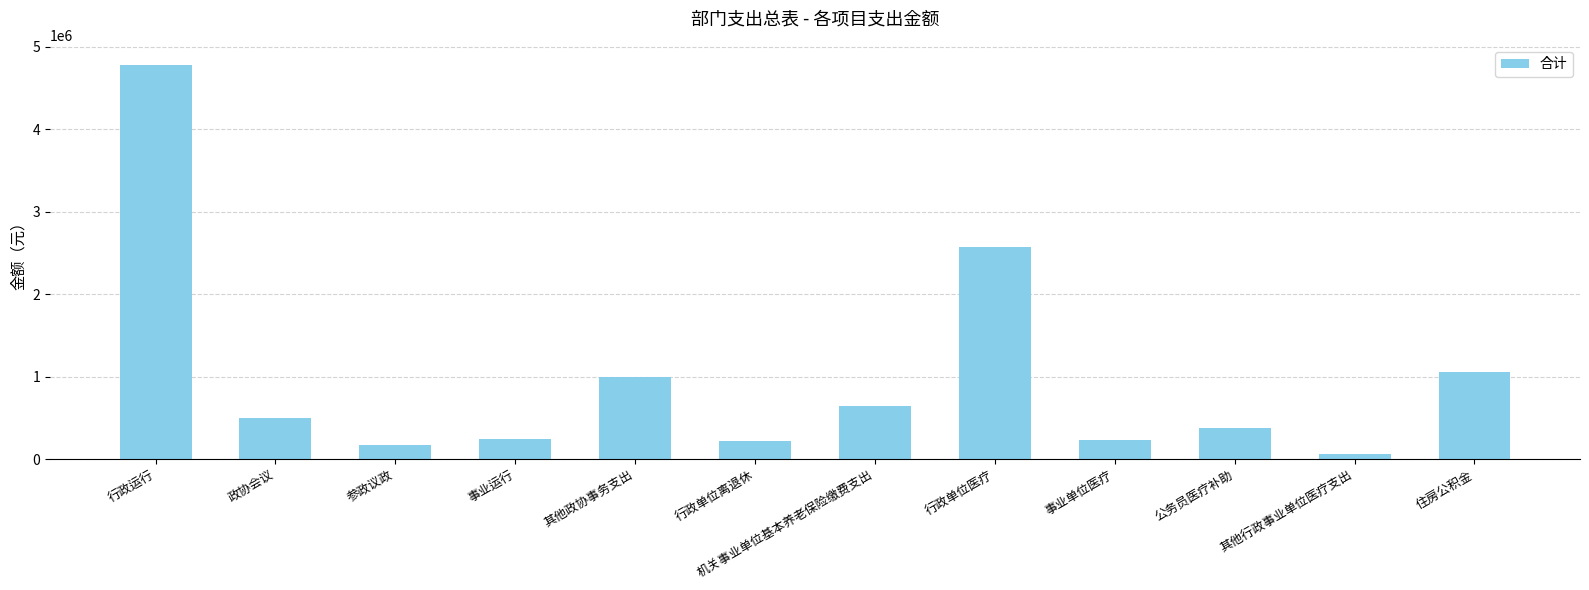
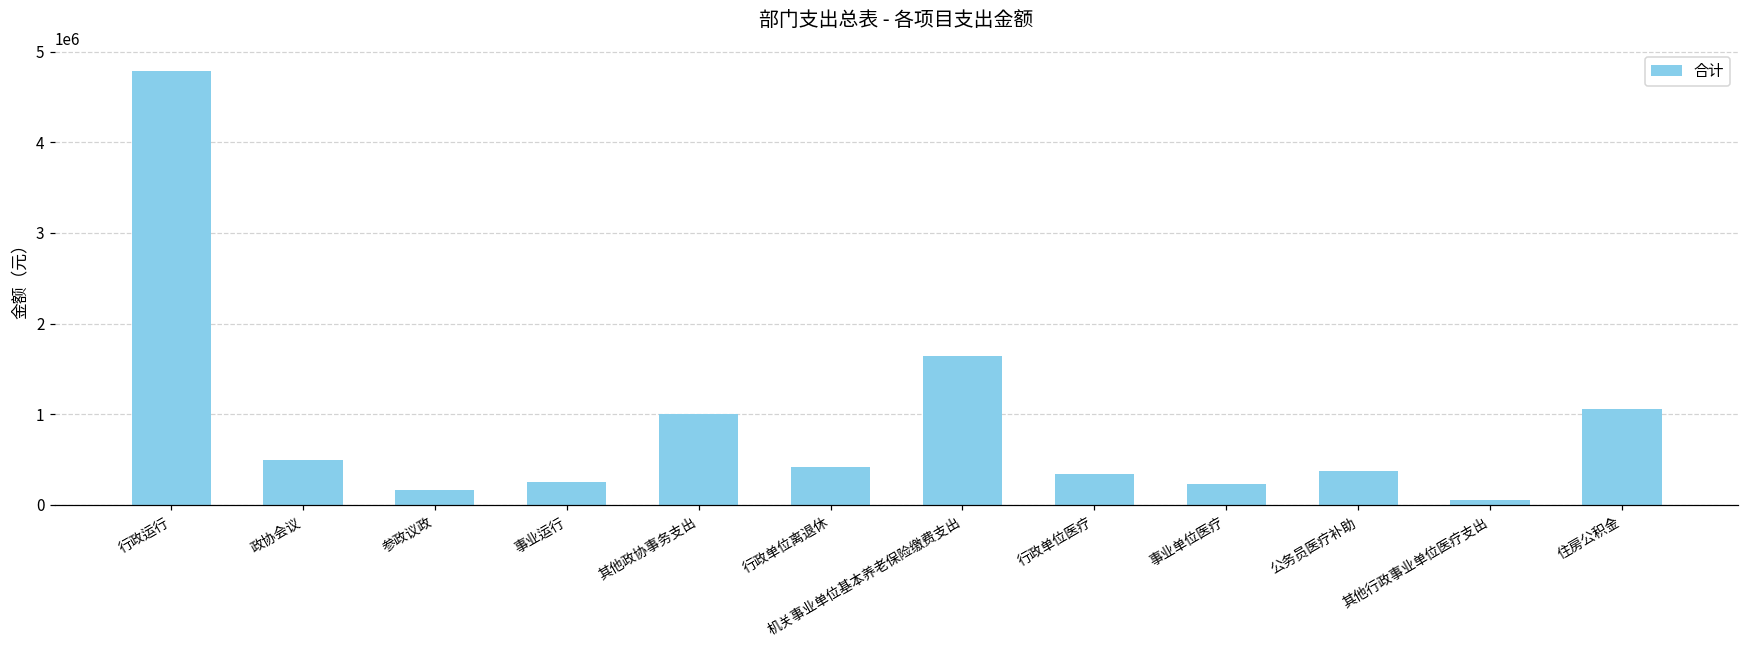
  {
    "行政运行": 4800000,
    "政协会议": 500000,
    "参政议政": 200000,
    "事业运行": 200000,
    "其他政协事务支出": 1000000,
-   "行政单位离退休": 200000,
-   "机关事业单位基本养老保险缴费支出": 600000,
-   "行政单位医疗": 2600000,
+   "行政单位离退休": 400000,
+   "机关事业单位基本养老保险缴费支出": 1600000,
+   "行政单位医疗": 300000,
    "事业单位医疗": 200000,
    "公务员医疗补助": 400000,
    "其他行政事业单位医疗支出": 100000,
    "住房公积金": 1100000
  }
